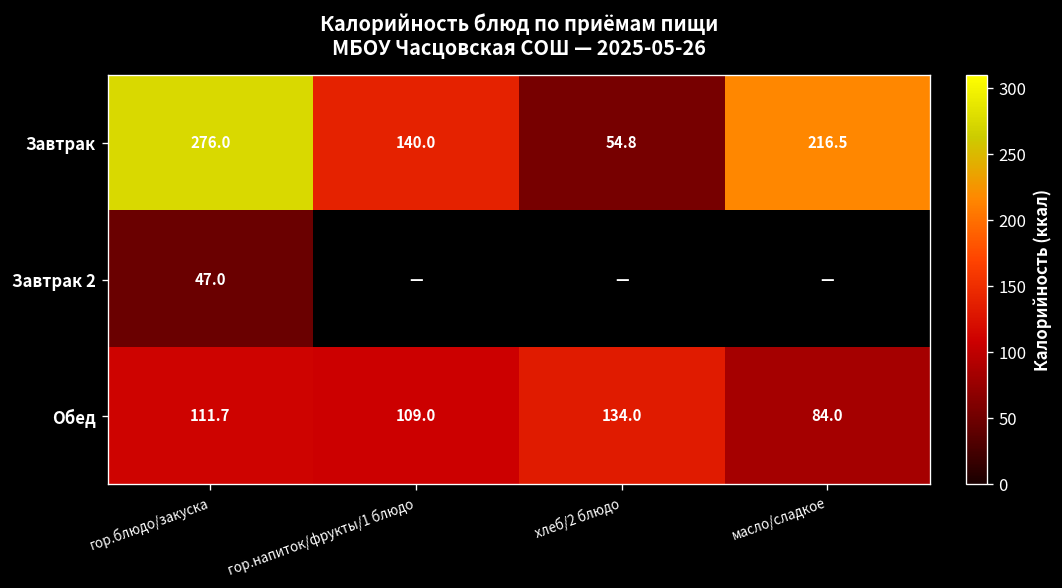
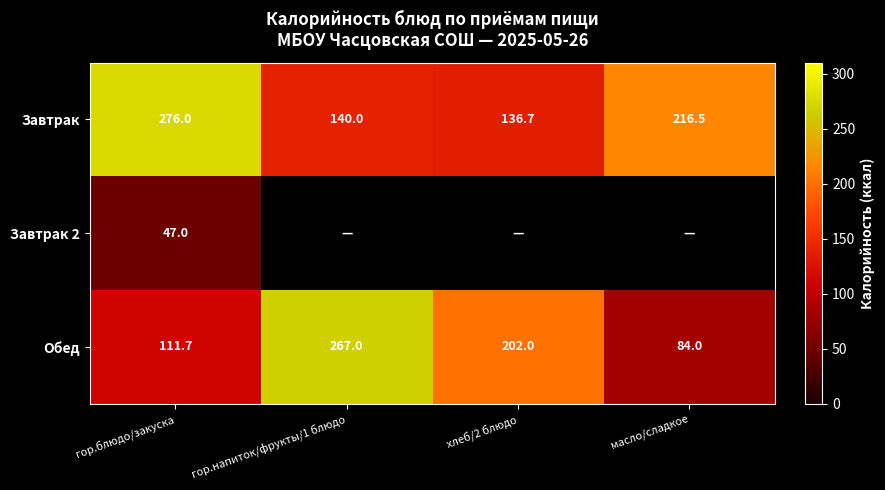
  {
    "Завтрак": {
      "гор.блюдо/закуска": 276.0,
      "гор.напиток/фрукты/1 блюдо": 140.0,
-     "хлеб/2 блюдо": 54.8,
+     "хлеб/2 блюдо": 136.7,
      "масло/сладкое": 216.5
    },
    "Завтрак 2": {
      "гор.блюдо/закуска": 47.0
    },
    "Обед": {
      "гор.блюдо/закуска": 111.7,
-     "гор.напиток/фрукты/1 блюдо": 109.0,
-     "хлеб/2 блюдо": 134.0,
+     "гор.напиток/фрукты/1 блюдо": 267.0,
+     "хлеб/2 блюдо": 202.0,
      "масло/сладкое": 84.0
    }
  }
